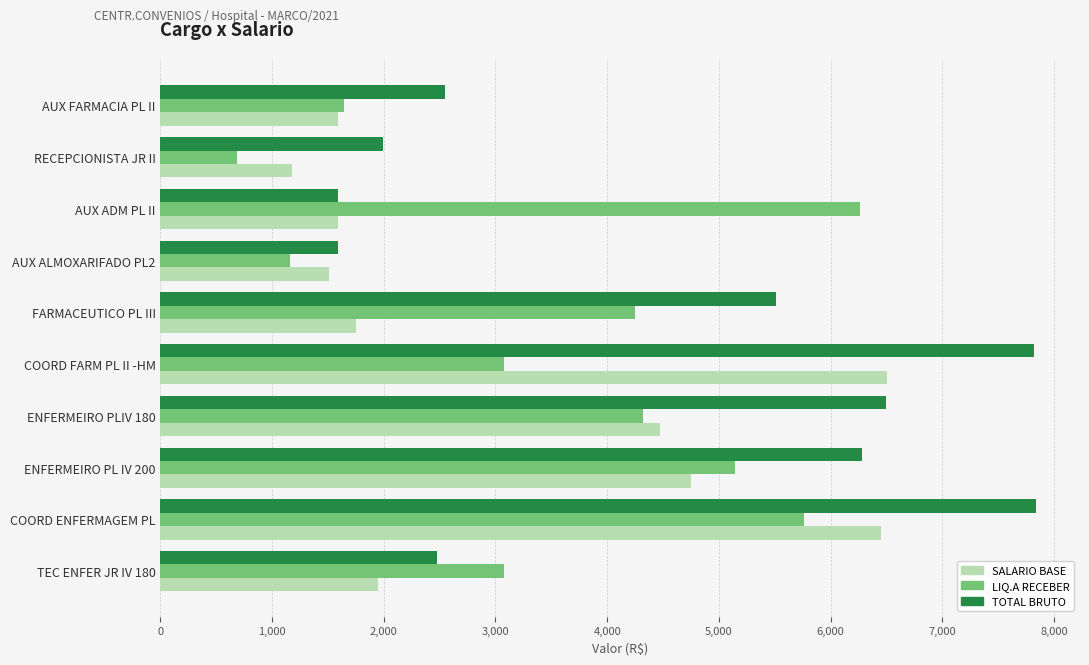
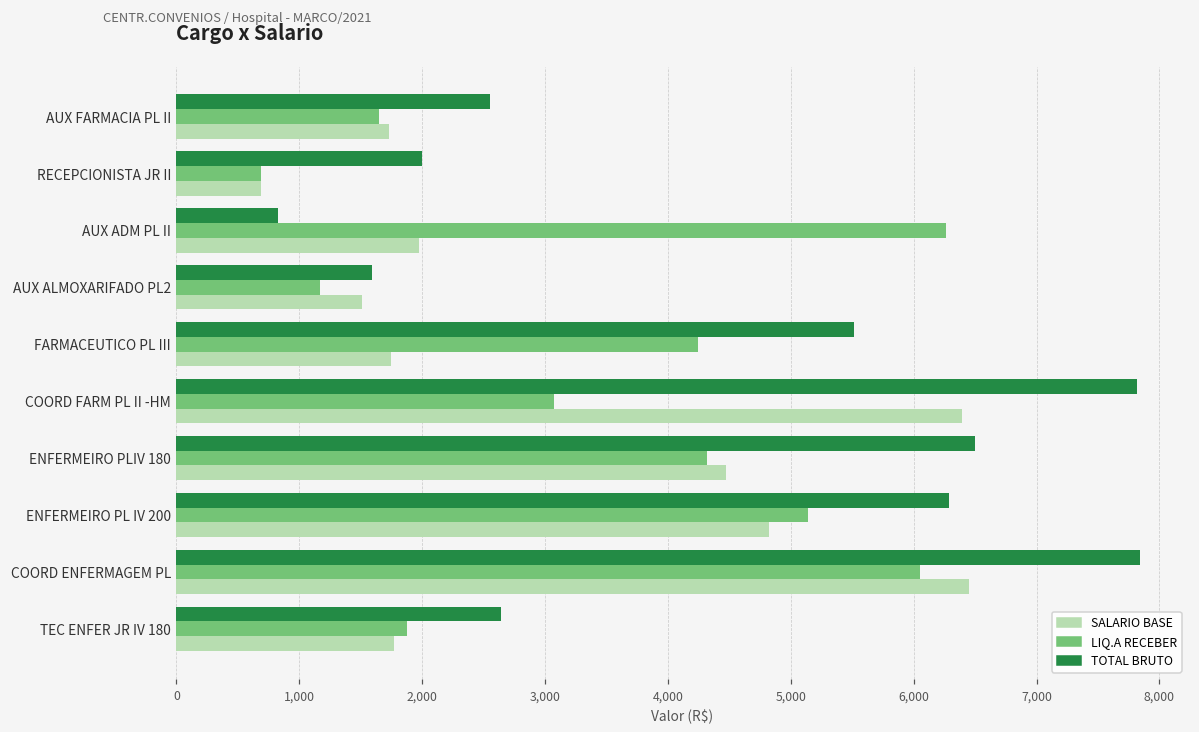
  {
    "SALARIO BASE": {
-     "AUX FARMACIA PL II": "1,590",
-     "RECEPCIONISTA JR II": "1,180",
-     "AUX ADM PL II": "1,590",
+     "AUX FARMACIA PL II": "1,730",
+     "RECEPCIONISTA JR II": "690",
+     "AUX ADM PL II": "1,980",
      "AUX ALMOXARIFADO PL2": "1,510",
      "FARMACEUTICO PL III": "1,750",
-     "COORD FARM PL II -HM": "6,500",
+     "COORD FARM PL II -HM": "6,390",
      "ENFERMEIRO PLIV 180": "4,470",
-     "ENFERMEIRO PL IV 200": "4,750",
+     "ENFERMEIRO PL IV 200": "4,820",
      "COORD ENFERMAGEM PL": "6,450",
-     "TEC ENFER JR IV 180": "1,940"
+     "TEC ENFER JR IV 180": "1,770"
    },
    "LIQ.A RECEBER": {
      "AUX FARMACIA PL II": "1,650",
      "RECEPCIONISTA JR II": "680",
      "AUX ADM PL II": "6,260",
      "AUX ALMOXARIFADO PL2": "1,160",
      "FARMACEUTICO PL III": "4,250",
      "COORD FARM PL II -HM": "3,070",
      "ENFERMEIRO PLIV 180": "4,320",
      "ENFERMEIRO PL IV 200": "5,140",
-     "COORD ENFERMAGEM PL": "5,760",
-     "TEC ENFER JR IV 180": "3,080"
+     "COORD ENFERMAGEM PL": "6,050",
+     "TEC ENFER JR IV 180": "1,870"
    },
    "TOTAL BRUTO": {
      "AUX FARMACIA PL II": "2,550",
      "RECEPCIONISTA JR II": "1,990",
-     "AUX ADM PL II": "1,590",
+     "AUX ADM PL II": "830",
      "AUX ALMOXARIFADO PL2": "1,590",
      "FARMACEUTICO PL III": "5,510",
      "COORD FARM PL II -HM": "7,820",
      "ENFERMEIRO PLIV 180": "6,500",
      "ENFERMEIRO PL IV 200": "6,290",
      "COORD ENFERMAGEM PL": "7,840",
-     "TEC ENFER JR IV 180": "2,470"
+     "TEC ENFER JR IV 180": "2,640"
    }
  }
